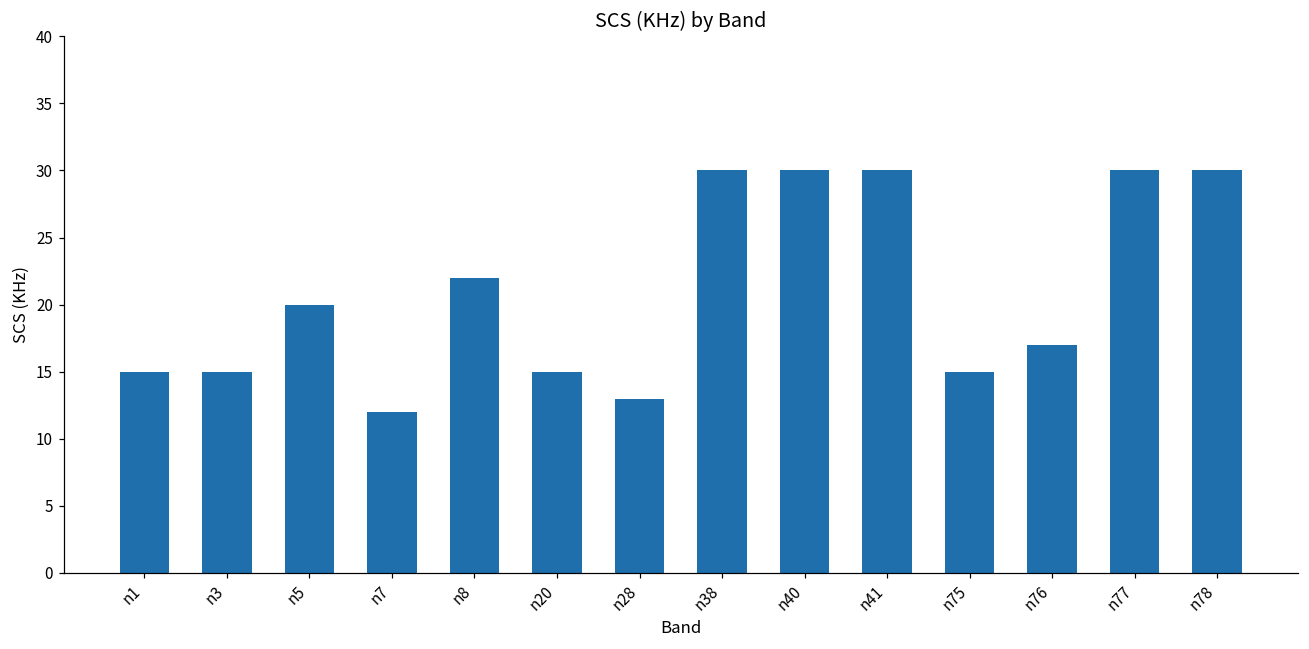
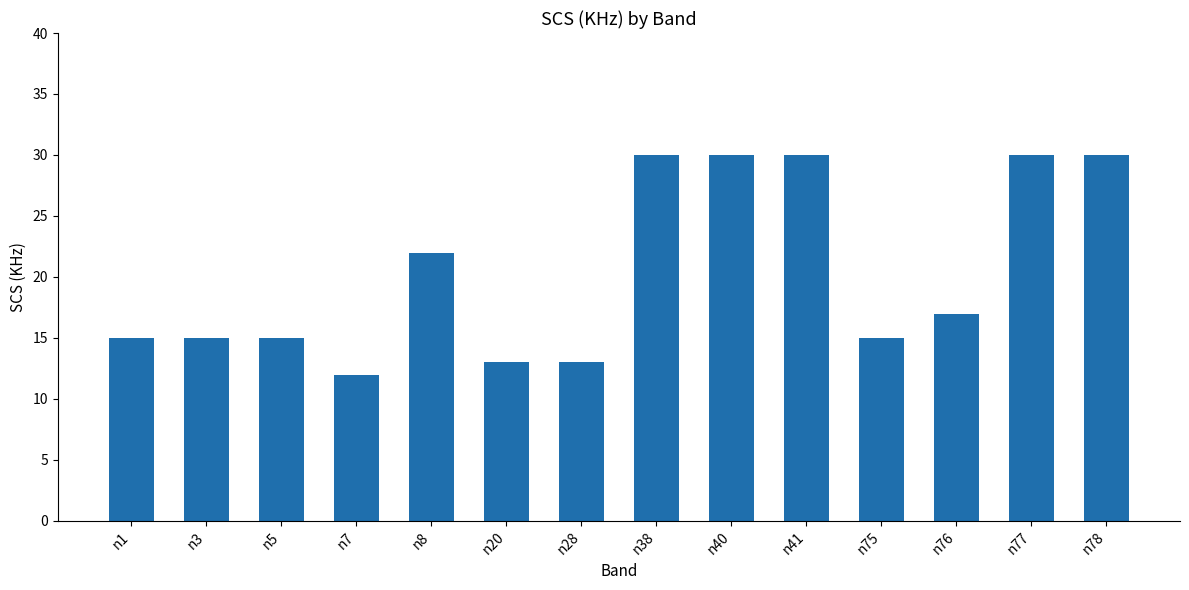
  {
    "n1": 15,
    "n3": 15,
-   "n5": 20,
+   "n5": 15,
    "n7": 12,
    "n8": 22,
-   "n20": 15,
+   "n20": 13,
    "n28": 13,
    "n38": 30,
    "n40": 30,
    "n41": 30,
    "n75": 15,
    "n76": 17,
    "n77": 30,
    "n78": 30
  }
